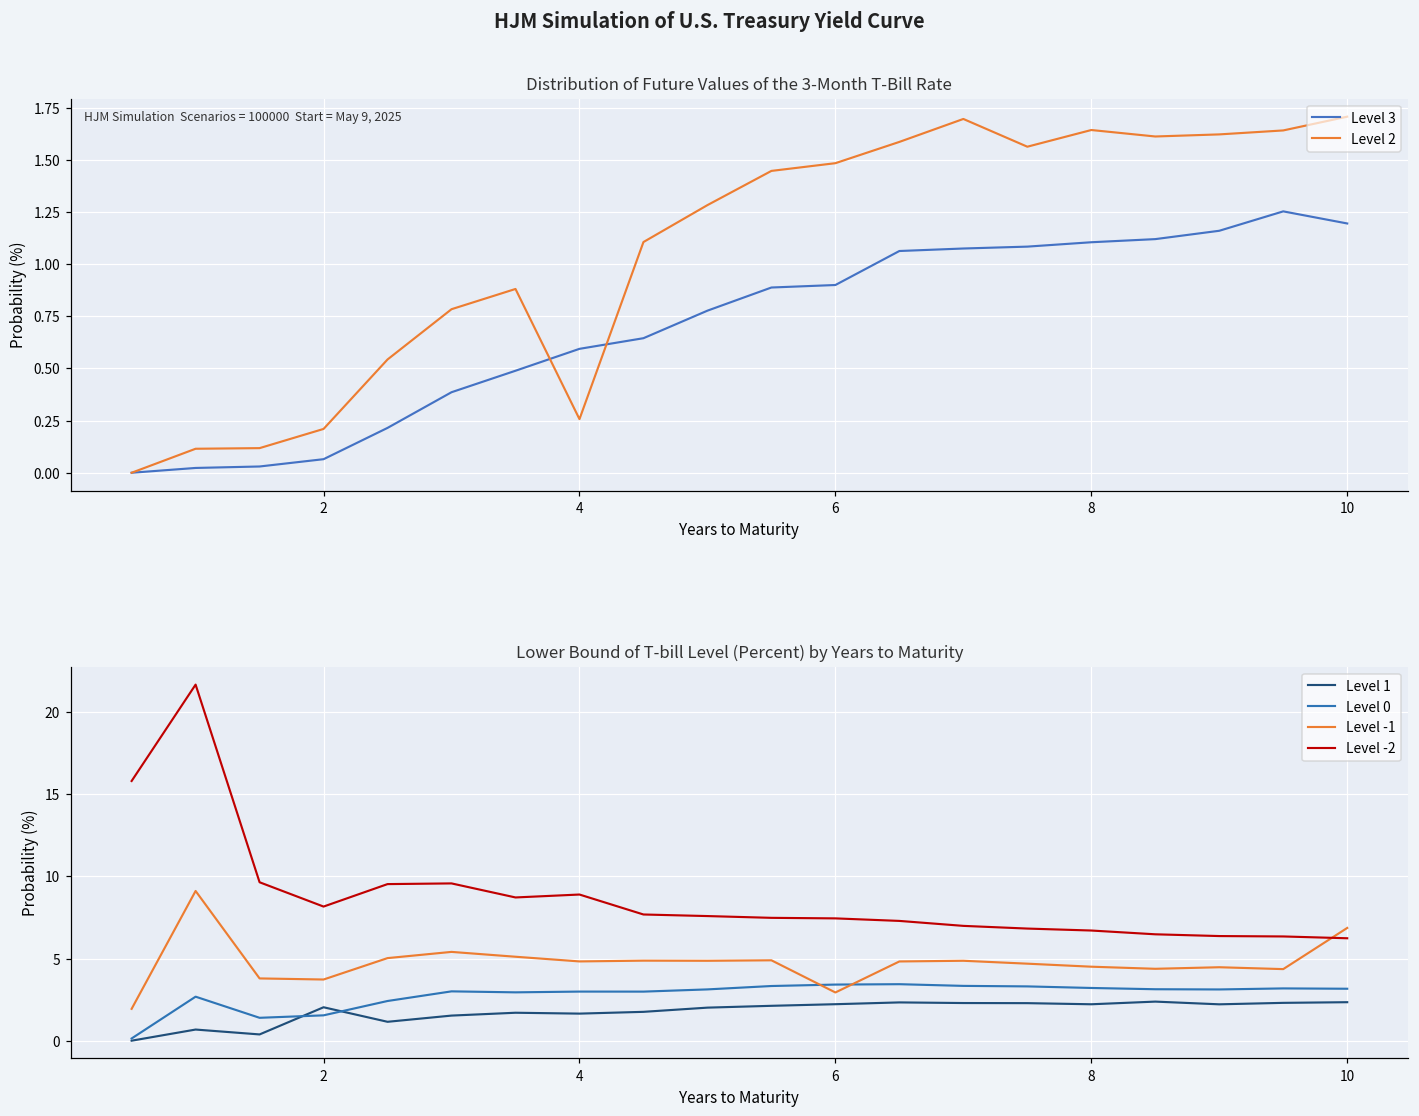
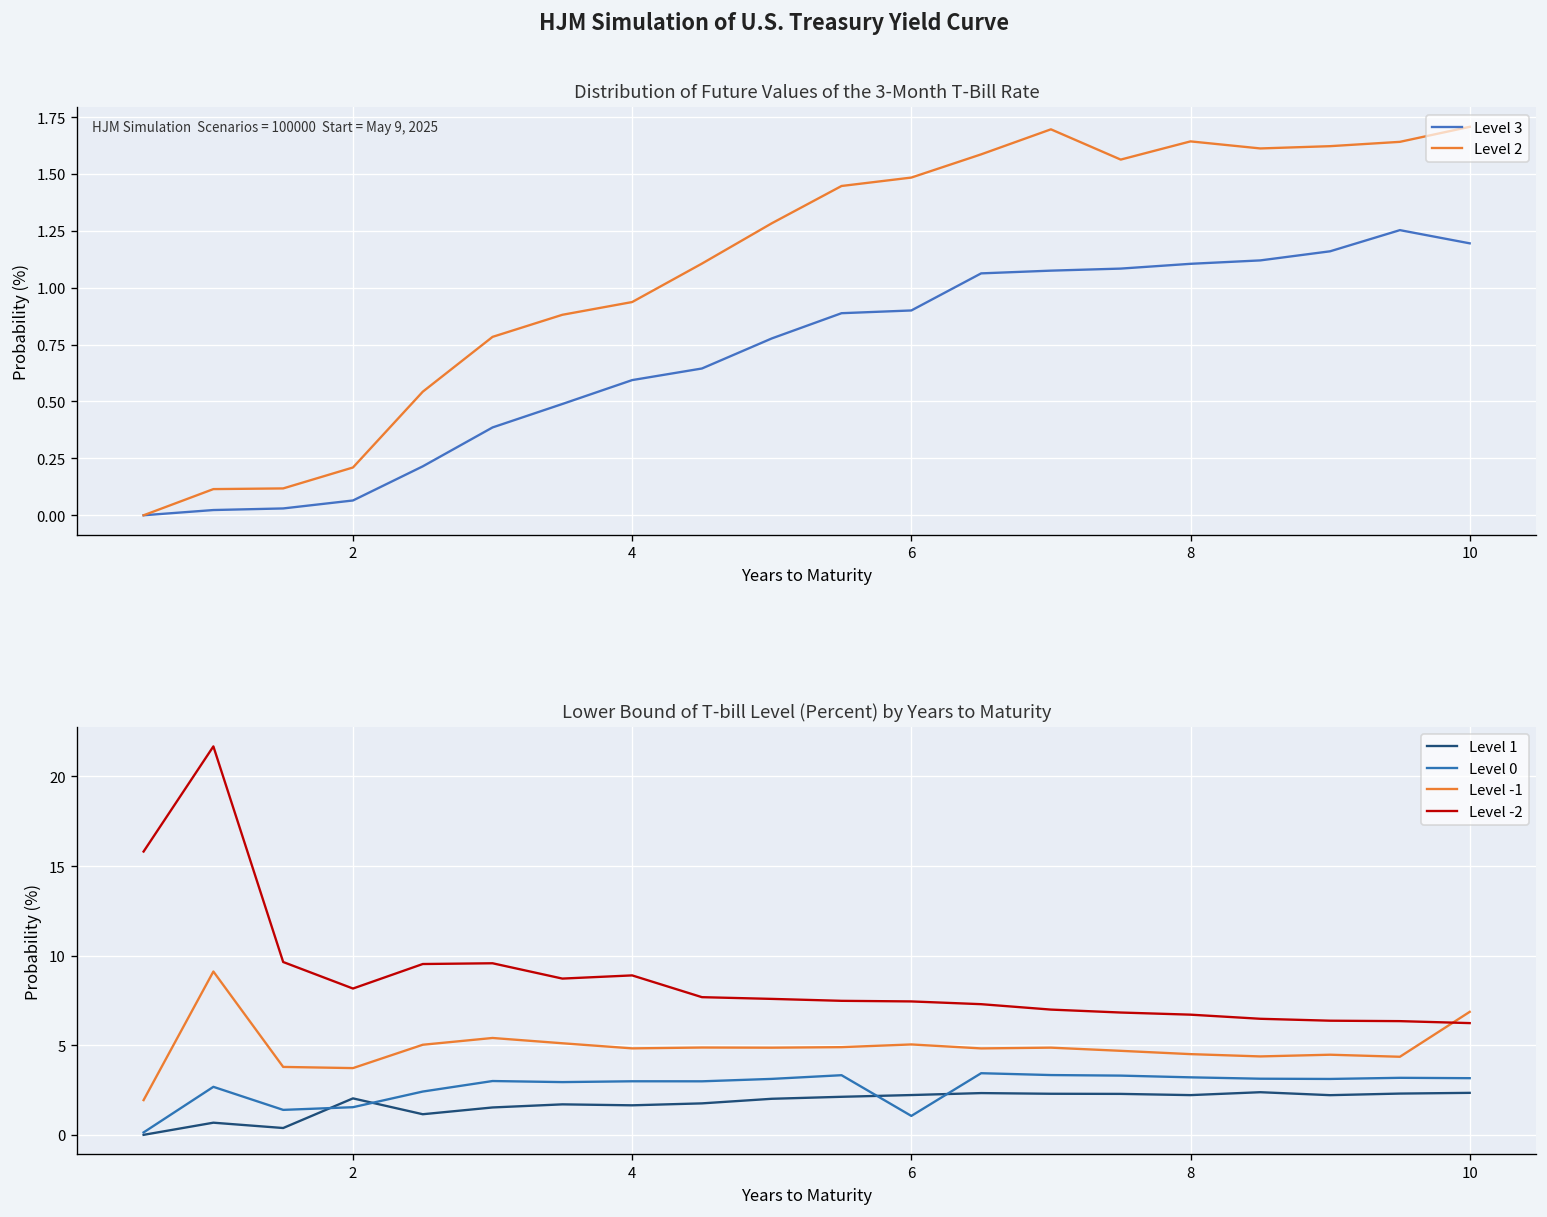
  {
    "Distribution of Future Values of the 3-Month T-Bill Rate": {
      "Level 3": {
        "2": 0.07,
        "4": 0.59,
        "6": 0.90,
        "8": 1.11,
        "10": 1.20
      },
      "Level 2": {
        "2": 0.21,
-       "4": 0.26,
+       "4": 0.94,
        "6": 1.48,
        "8": 1.64
      }
    },
    "Lower Bound of T-bill Level (Percent) by Years to Maturity": {
      "Level 1": {
        "2": 2.0,
        "4": 1.7,
        "6": 2.2,
        "8": 2.2,
        "10": 2.3
      },
      "Level 0": {
        "2": 1.5,
        "4": 3.0,
-       "6": 3.4,
+       "6": 1.1,
        "8": 3.2,
        "10": 3.2
      },
      "Level -1": {
        "2": 3.7,
        "4": 4.8,
-       "6": 2.9,
+       "6": 5.0,
        "8": 4.5,
        "10": 6.9
      },
      "Level -2": {
        "2": 8.2,
        "4": 8.9,
        "6": 7.4,
        "8": 6.7,
        "10": 6.2
      }
    }
  }
